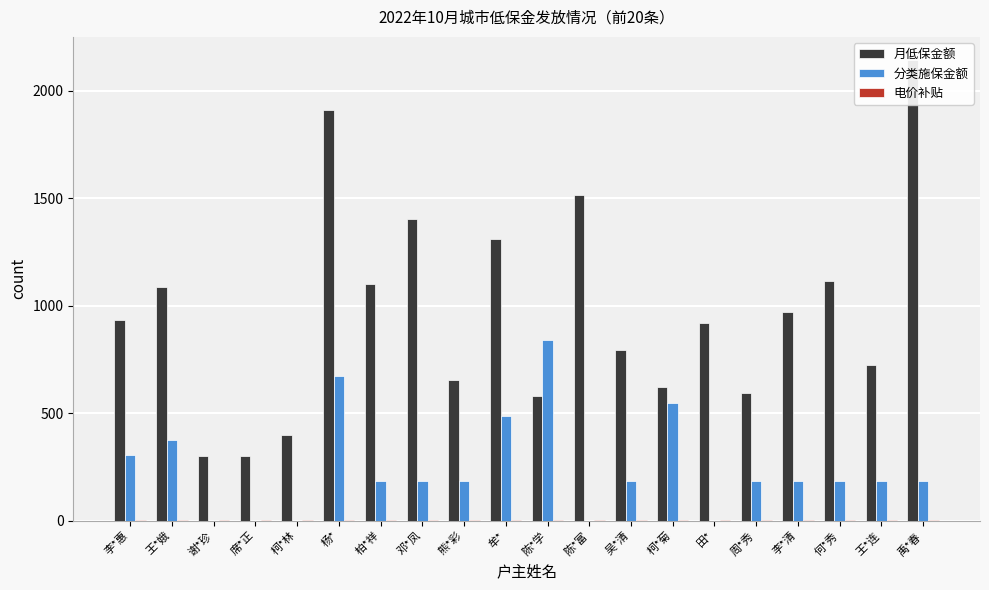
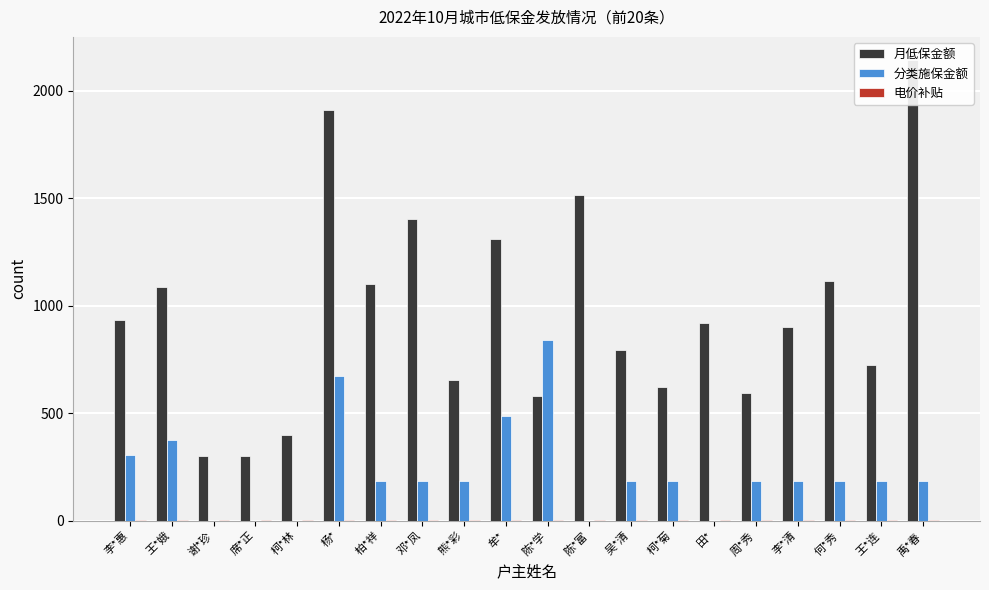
  {
    "月低保金额": {
      "李*惠": 940,
      "王*娥": 1090,
      "谢*珍": 300,
      "席*正": 300,
      "柯*林": 400,
      "杨*": 1910,
      "柏*祥": 1100,
      "邓*凤": 1400,
      "熊*彩": 650,
      "牟*": 1310,
      "陈*学": 580,
      "陈*富": 1520,
      "吴*清": 790,
      "柯*菊": 620,
      "田*": 920,
      "周*秀": 590,
-     "李*清": 970,
+     "李*清": 900,
      "何*秀": 1110,
      "王*连": 720
    },
    "分类施保金额": {
      "李*惠": 310,
      "王*娥": 380,
      "谢*珍": 0,
      "席*正": 0,
      "柯*林": 0,
      "杨*": 670,
      "柏*祥": 180,
      "邓*凤": 180,
      "熊*彩": 180,
      "牟*": 490,
      "陈*学": 840,
      "陈*富": 0,
      "吴*清": 180,
-     "柯*菊": 550,
+     "柯*菊": 180,
      "田*": 0,
      "周*秀": 180,
      "李*清": 180,
      "何*秀": 180,
      "王*连": 180,
      "禹*春": 180
    }
  }
